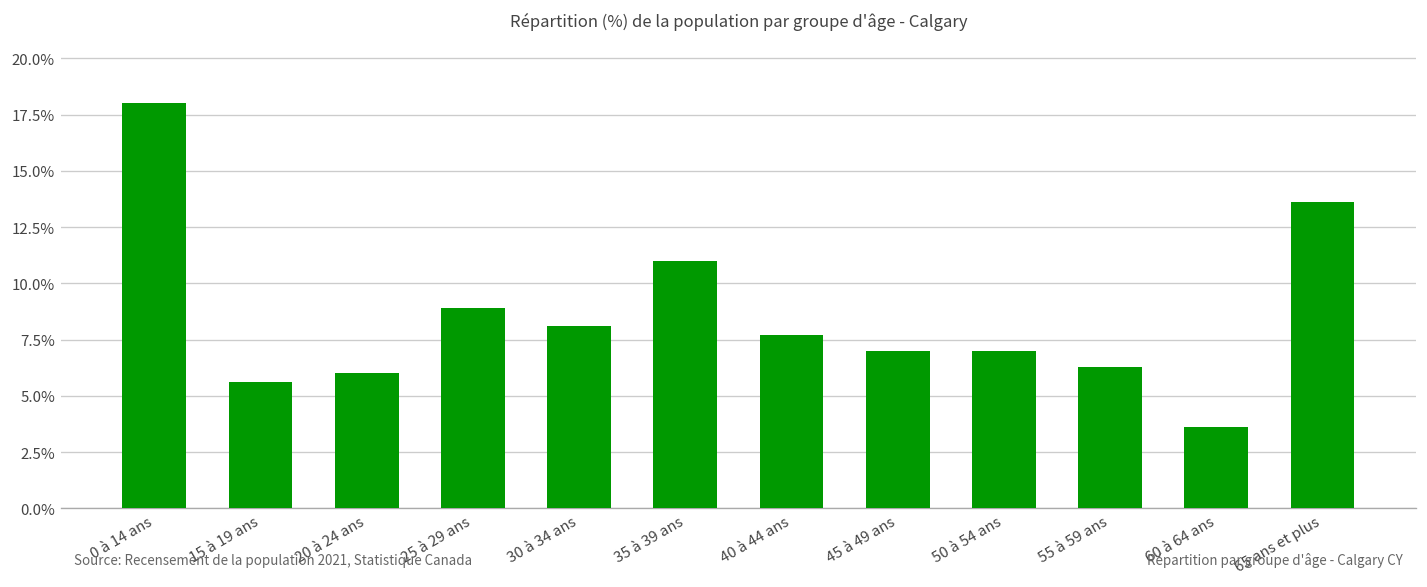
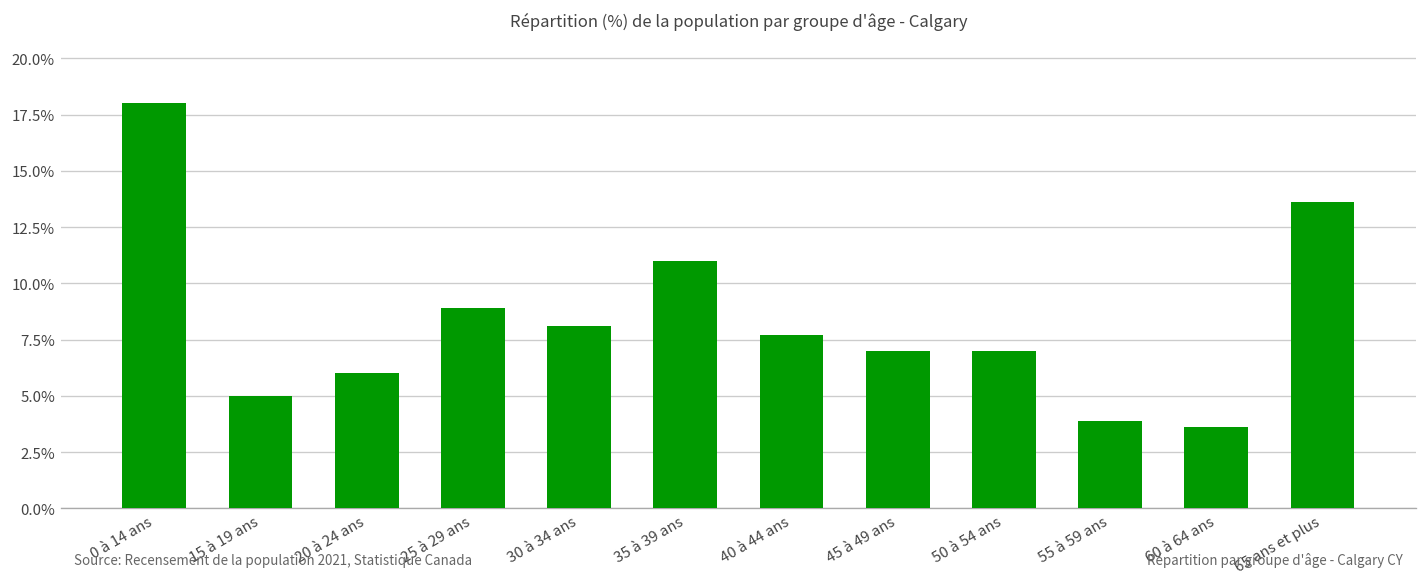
  {
    "0 à 14 ans": "18.0%",
-   "15 à 19 ans": "5.6%",
+   "15 à 19 ans": "5.0%",
    "20 à 24 ans": "6.0%",
    "25 à 29 ans": "8.9%",
    "30 à 34 ans": "8.1%",
    "35 à 39 ans": "11.0%",
    "40 à 44 ans": "7.7%",
    "45 à 49 ans": "7.0%",
    "50 à 54 ans": "7.0%",
-   "55 à 59 ans": "6.3%",
+   "55 à 59 ans": "3.9%",
    "60 à 64 ans": "3.6%",
    "65 ans et plus": "13.6%"
  }
